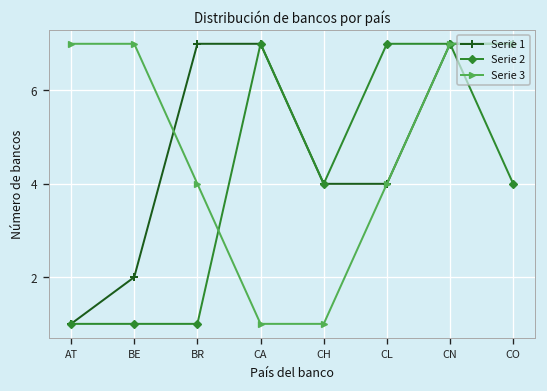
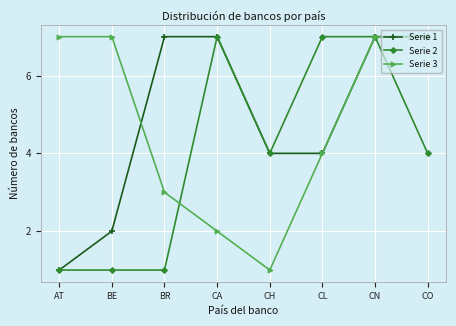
  {
    "Serie 3": {
      "AT": 7,
      "BE": 7,
-     "BR": 4,
-     "CA": 1,
+     "BR": 3,
+     "CA": 2,
      "CH": 1
    }
  }
